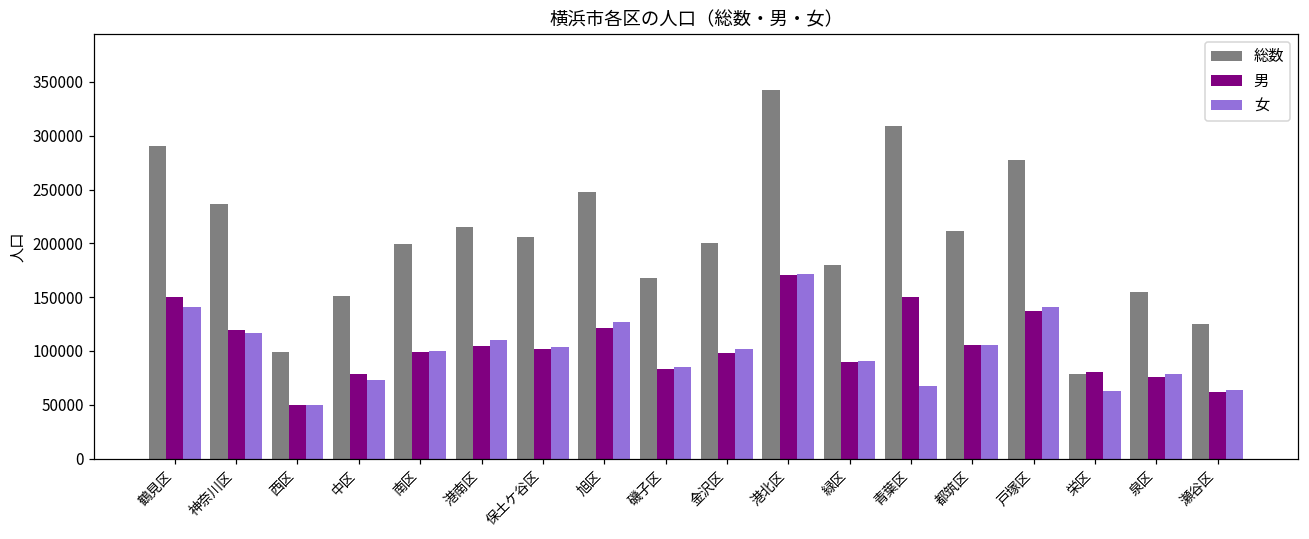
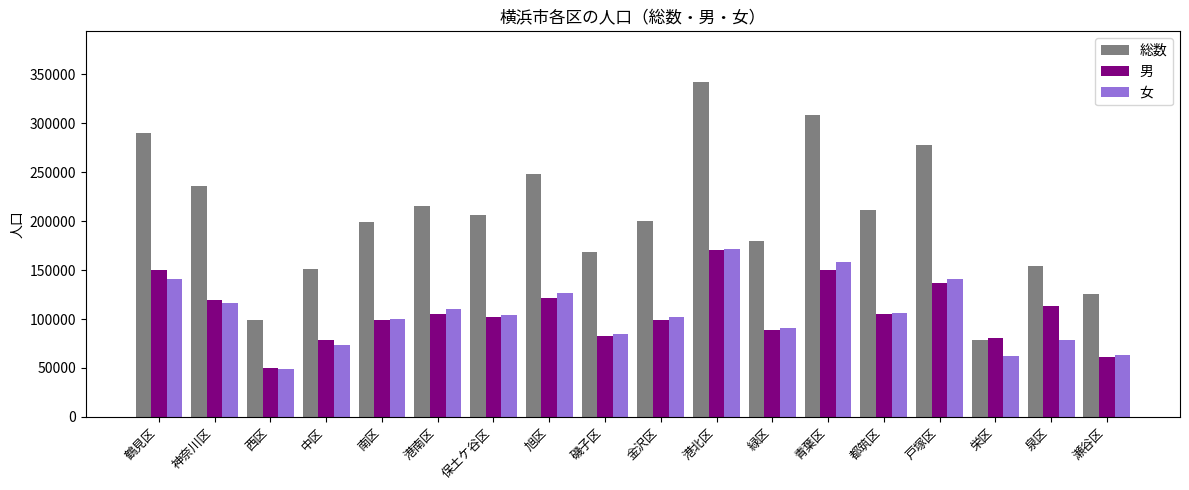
  {
    "総数": {
      "鶴見区": 290000,
      "神奈川区": 240000,
      "西区": 100000,
      "中区": 150000,
      "南区": 200000,
      "港南区": 220000,
      "保土ケ谷区": 210000,
      "旭区": 250000,
      "磯子区": 170000,
      "金沢区": 200000,
      "港北区": 340000,
      "緑区": 180000,
      "青葉区": 310000,
      "都筑区": 210000,
      "戸塚区": 280000,
      "栄区": 80000,
      "泉区": 150000,
      "瀬谷区": 130000
    },
    "男": {
      "鶴見区": 150000,
      "神奈川区": 120000,
      "西区": 50000,
      "中区": 80000,
      "南区": 100000,
      "港南区": 110000,
      "保土ケ谷区": 100000,
      "旭区": 120000,
      "磯子区": 80000,
      "金沢区": 100000,
      "港北区": 170000,
      "緑区": 90000,
      "青葉区": 150000,
      "都筑区": 110000,
      "戸塚区": 140000,
      "栄区": 80000,
-     "泉区": 80000,
+     "泉区": 110000,
      "瀬谷区": 60000
    },
    "女": {
      "鶴見区": 140000,
      "神奈川区": 120000,
      "西区": 50000,
      "中区": 70000,
      "南区": 100000,
      "港南区": 110000,
      "保土ケ谷区": 100000,
      "旭区": 130000,
      "磯子区": 90000,
      "金沢区": 100000,
      "港北区": 170000,
      "緑区": 90000,
-     "青葉区": 70000,
+     "青葉区": 160000,
      "都筑区": 110000,
      "戸塚区": 140000,
      "栄区": 60000,
      "泉区": 80000,
      "瀬谷区": 60000
    }
  }
